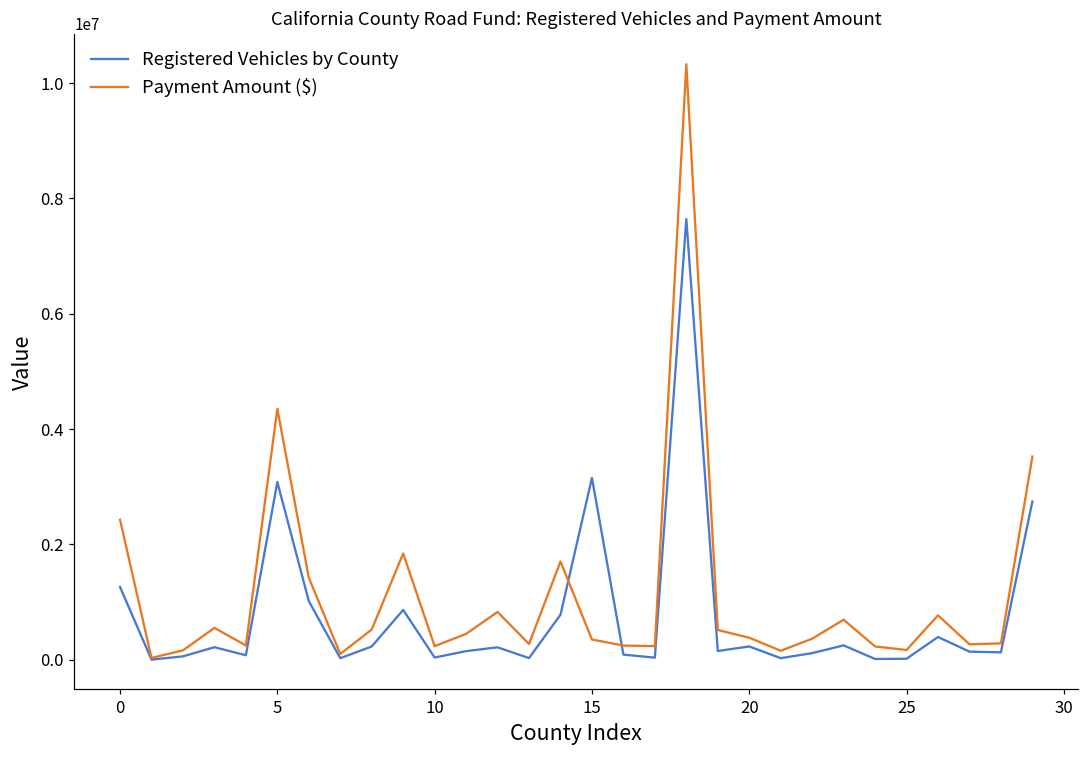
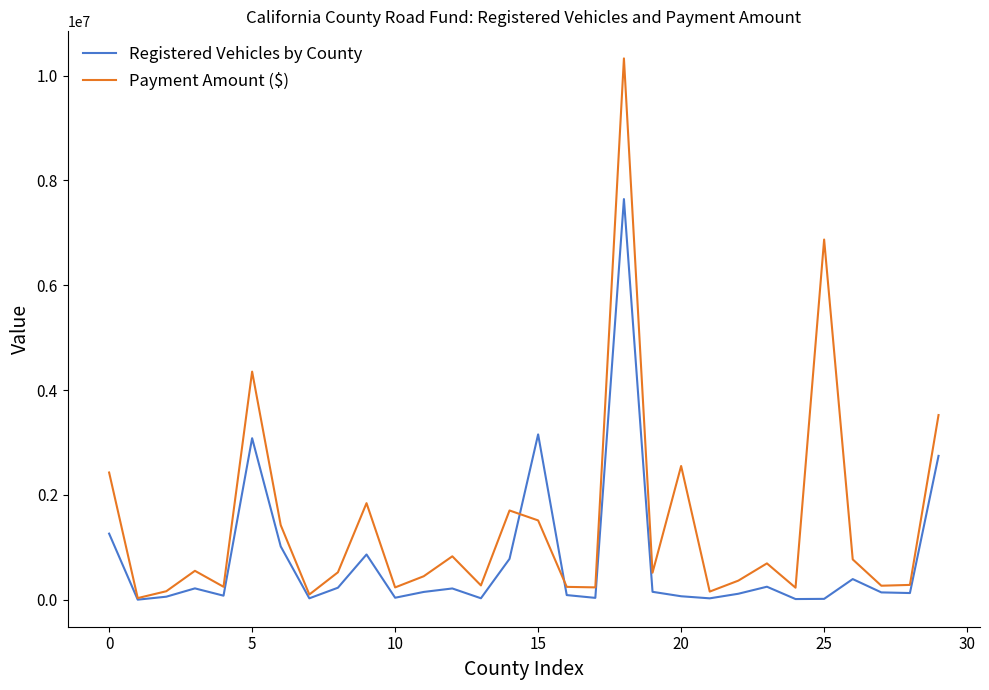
  {
    "Registered Vehicles by County": {
      "0": 1300000,
      "5": 3100000,
      "10": 0,
      "15": 3200000,
-     "20": 200000,
+     "20": 100000,
      "25": 0
    },
    "Payment Amount ($)": {
      "0": 2400000,
      "5": 4400000,
      "10": 200000,
-     "15": 400000,
-     "20": 400000,
-     "25": 200000
+     "15": 1500000,
+     "20": 2600000,
+     "25": 6900000
    }
  }
